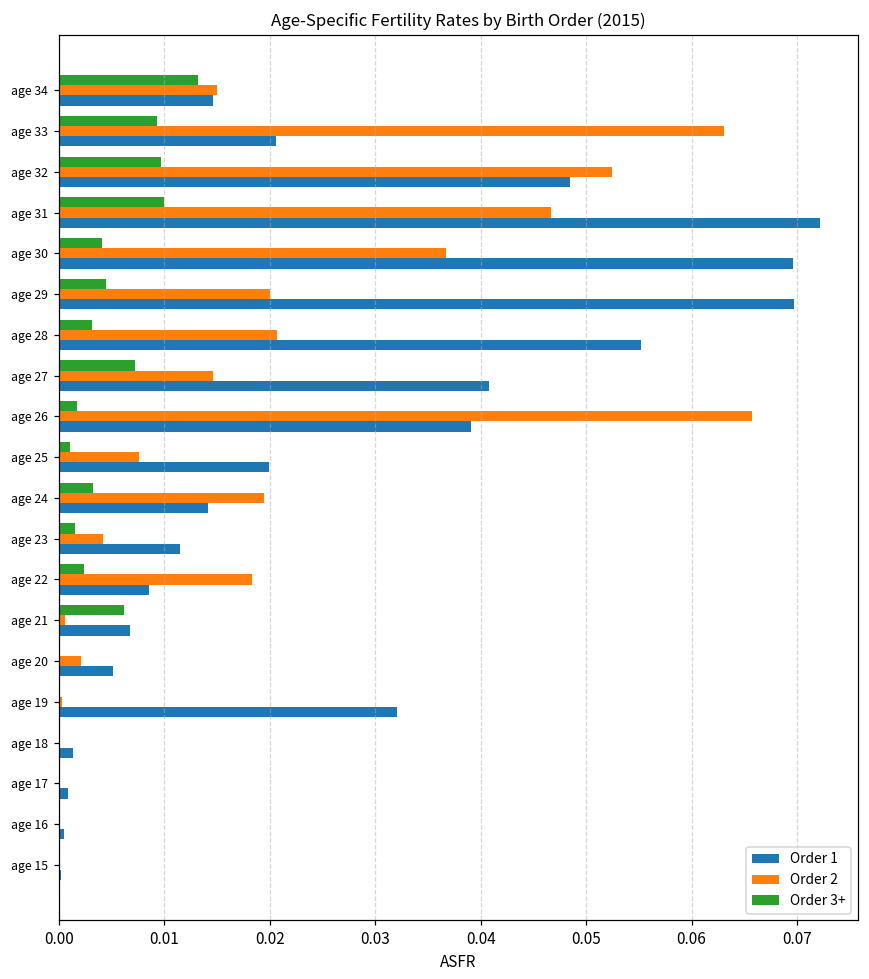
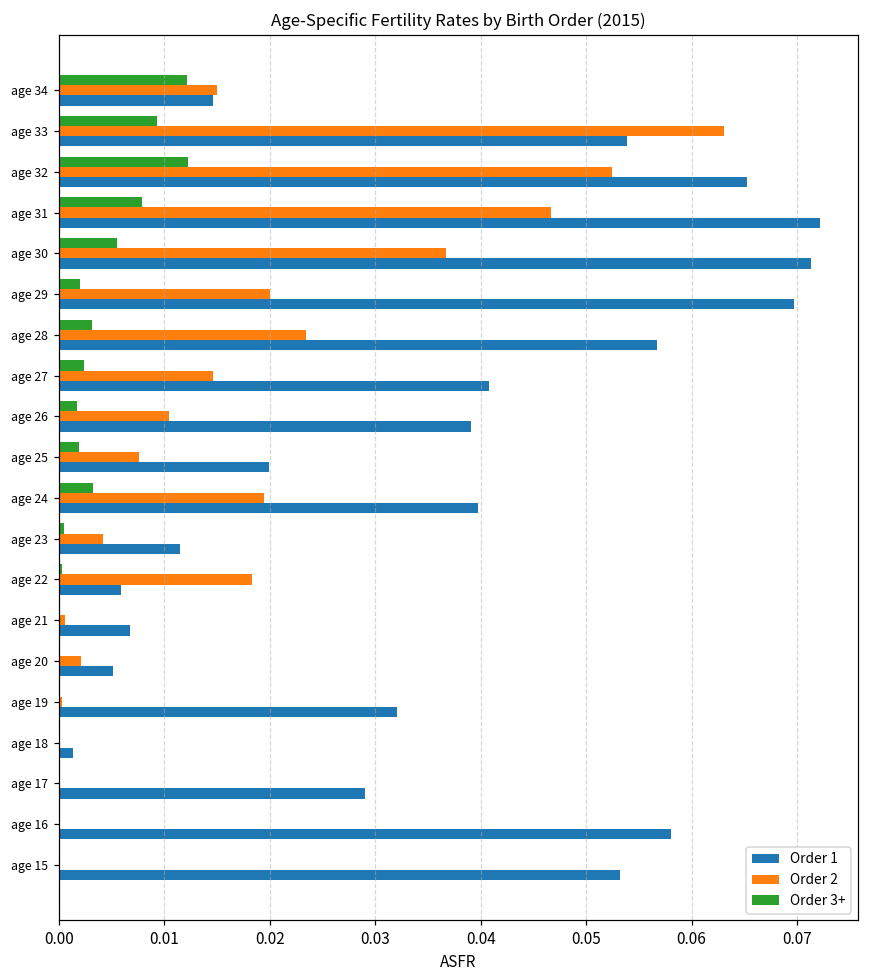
  {
    "Order 1": {
      "age 34": 0.015,
-     "age 33": 0.021,
-     "age 32": 0.049,
+     "age 33": 0.054,
+     "age 32": 0.065,
      "age 31": 0.072,
-     "age 30": 0.070,
+     "age 30": 0.071,
      "age 29": 0.070,
-     "age 28": 0.055,
+     "age 28": 0.057,
      "age 27": 0.041,
      "age 26": 0.039,
      "age 25": 0.020,
-     "age 24": 0.014,
+     "age 24": 0.040,
      "age 23": 0.011,
-     "age 22": 0.009,
+     "age 22": 0.006,
      "age 21": 0.007,
      "age 20": 0.005,
      "age 19": 0.032,
      "age 18": 0.001,
-     "age 17": 0.001,
-     "age 16": 0.000,
-     "age 15": 0.000
+     "age 17": 0.029,
+     "age 16": 0.058,
+     "age 15": 0.053
    },
    "Order 2": {
      "age 34": 0.015,
      "age 33": 0.063,
      "age 32": 0.052,
      "age 31": 0.047,
      "age 30": 0.037,
      "age 29": 0.020,
-     "age 28": 0.021,
+     "age 28": 0.023,
      "age 27": 0.015,
-     "age 26": 0.066,
+     "age 26": 0.010,
      "age 25": 0.008,
      "age 24": 0.019,
      "age 23": 0.004,
      "age 22": 0.018,
      "age 21": 0.001,
      "age 20": 0.002,
      "age 19": 0.000,
      "age 15": 0.000
    },
    "Order 3+": {
-     "age 34": 0.013,
+     "age 34": 0.012,
      "age 33": 0.009,
-     "age 32": 0.010,
-     "age 31": 0.010,
-     "age 30": 0.004,
-     "age 29": 0.004,
+     "age 32": 0.012,
+     "age 31": 0.008,
+     "age 30": 0.006,
+     "age 29": 0.002,
      "age 28": 0.003,
-     "age 27": 0.007,
+     "age 27": 0.002,
      "age 26": 0.002,
-     "age 25": 0.001,
+     "age 25": 0.002,
      "age 24": 0.003,
-     "age 23": 0.0015,
-     "age 22": 0.002,
-     "age 21": 0.006,
+     "age 23": 0.0005,
+     "age 22": 0.000,
+     "age 21": 0.000,
      "age 18": 0.000,
      "age 17": 0.000,
      "age 16": 0.000,
      "age 15": 0.000
    }
  }
